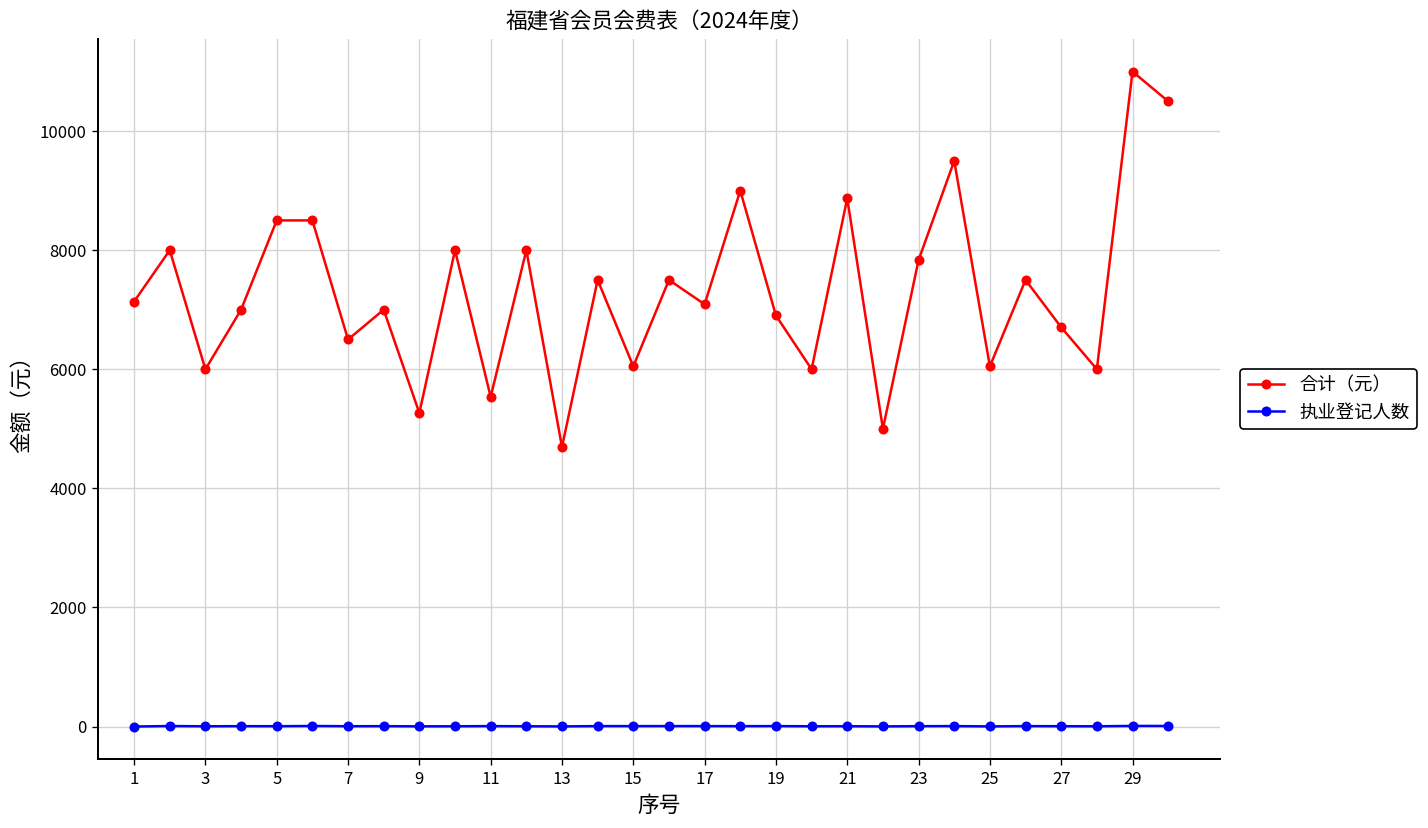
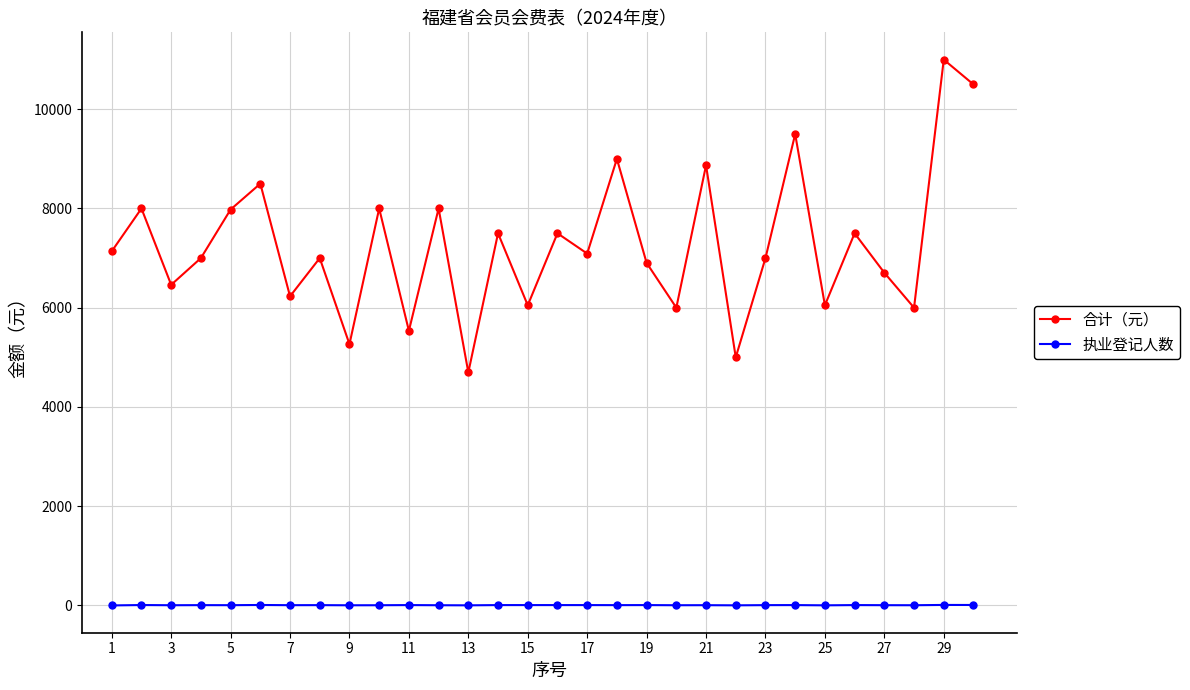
  {
    "合计（元）": {
      "1": 7100,
-     "3": 6000,
-     "5": 8500,
-     "7": 6500,
+     "3": 6500,
+     "5": 8000,
+     "7": 6200,
      "9": 5300,
      "11": 5500,
      "13": 4700,
      "15": 6000,
      "17": 7100,
      "19": 6900,
      "21": 8900,
-     "23": 7800,
+     "23": 7000,
      "25": 6000,
      "27": 6700,
      "29": 11000
    },
    "执业登记人数": {
      "1": 0,
      "3": 0,
      "5": 0,
      "7": 0,
      "9": 0,
      "11": 0,
      "13": 0,
      "15": 0,
      "17": 0,
      "19": 0,
      "21": 0,
      "23": 0,
      "25": 0,
      "27": 0,
      "29": 0
    }
  }
